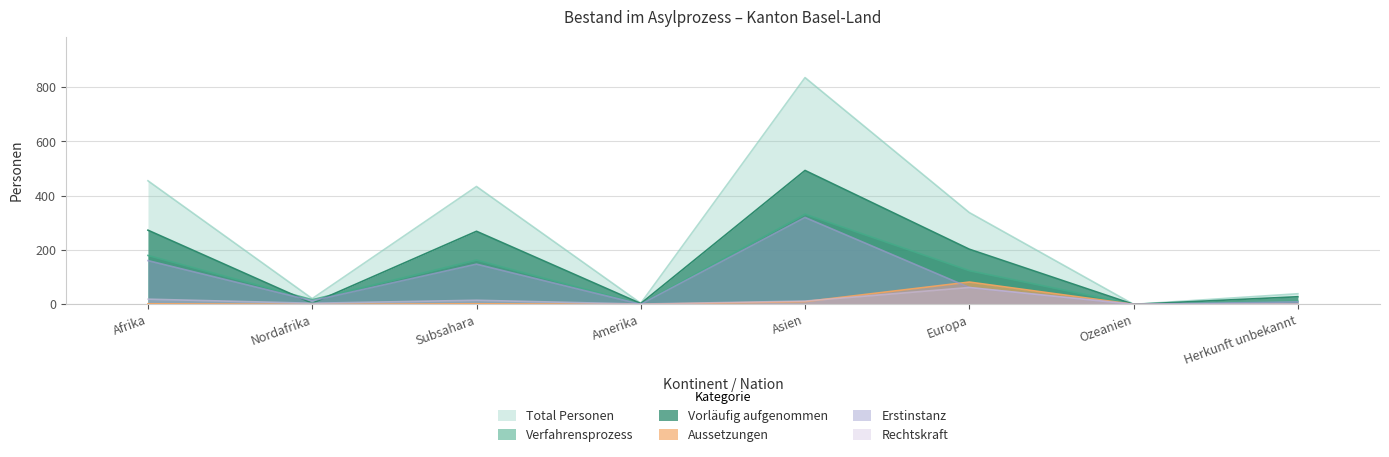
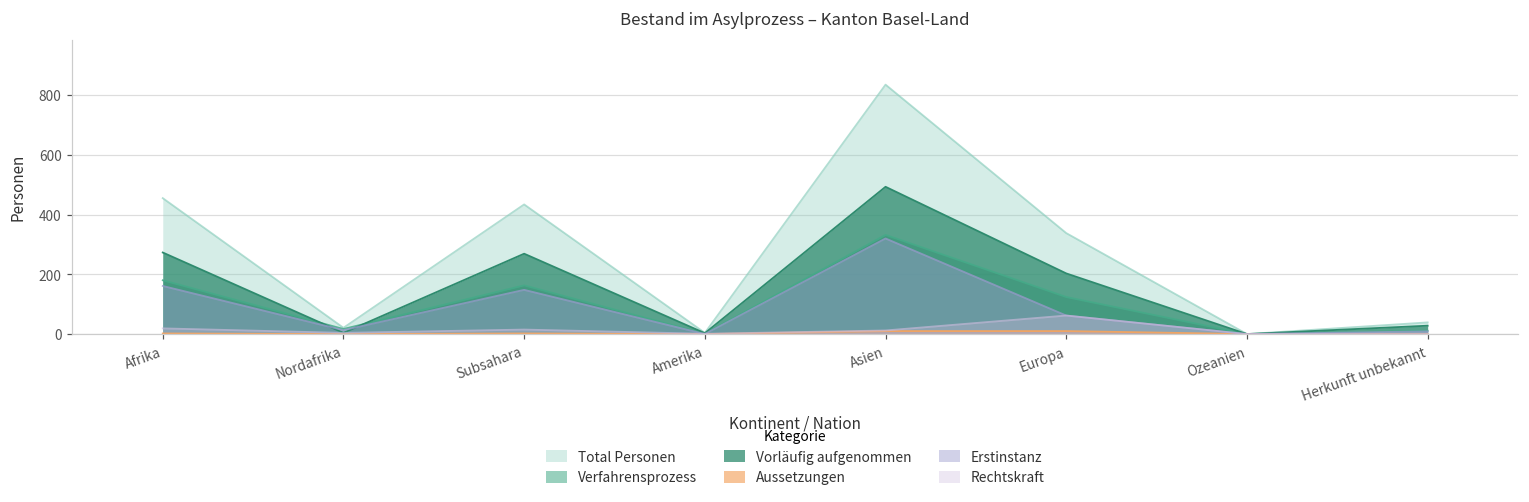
  {
    "Aussetzungen": {
      "Afrika": 0,
      "Subsahara": 0,
-     "Europa": 80
+     "Europa": 10
    }
  }
